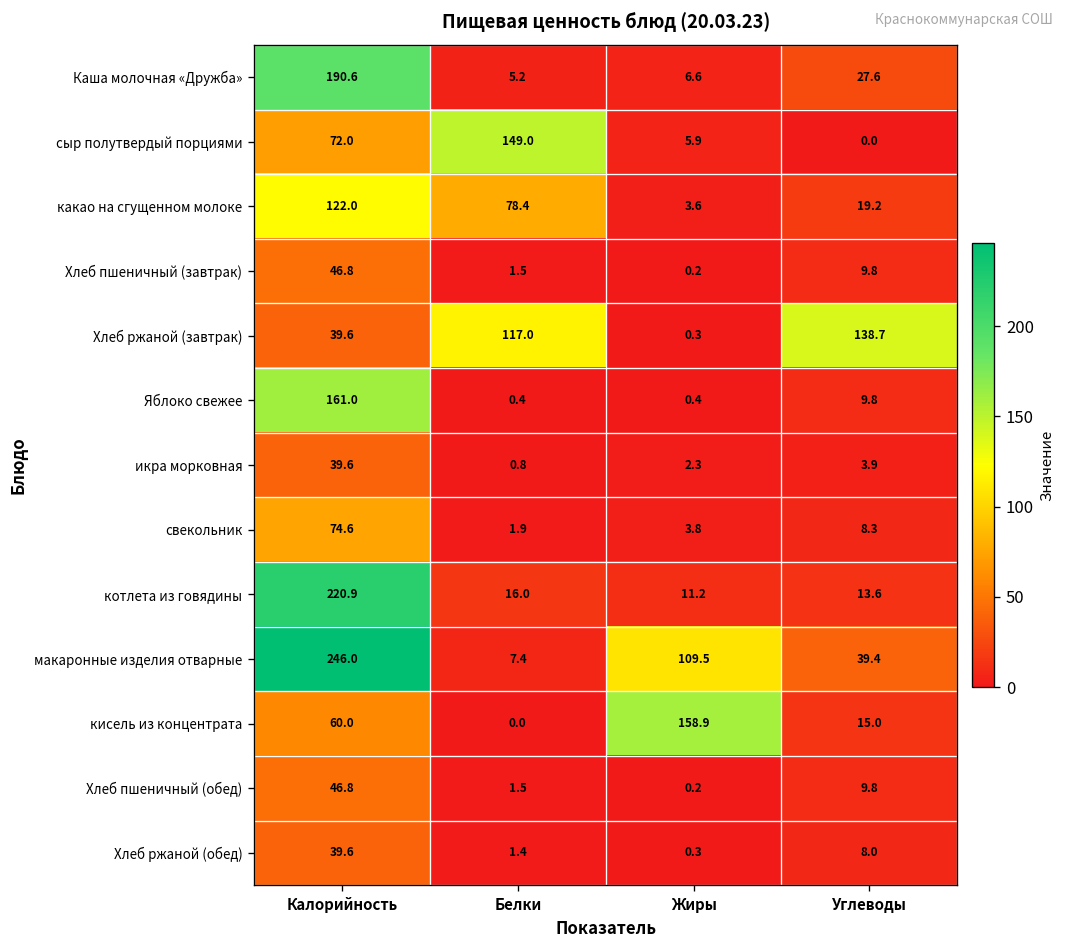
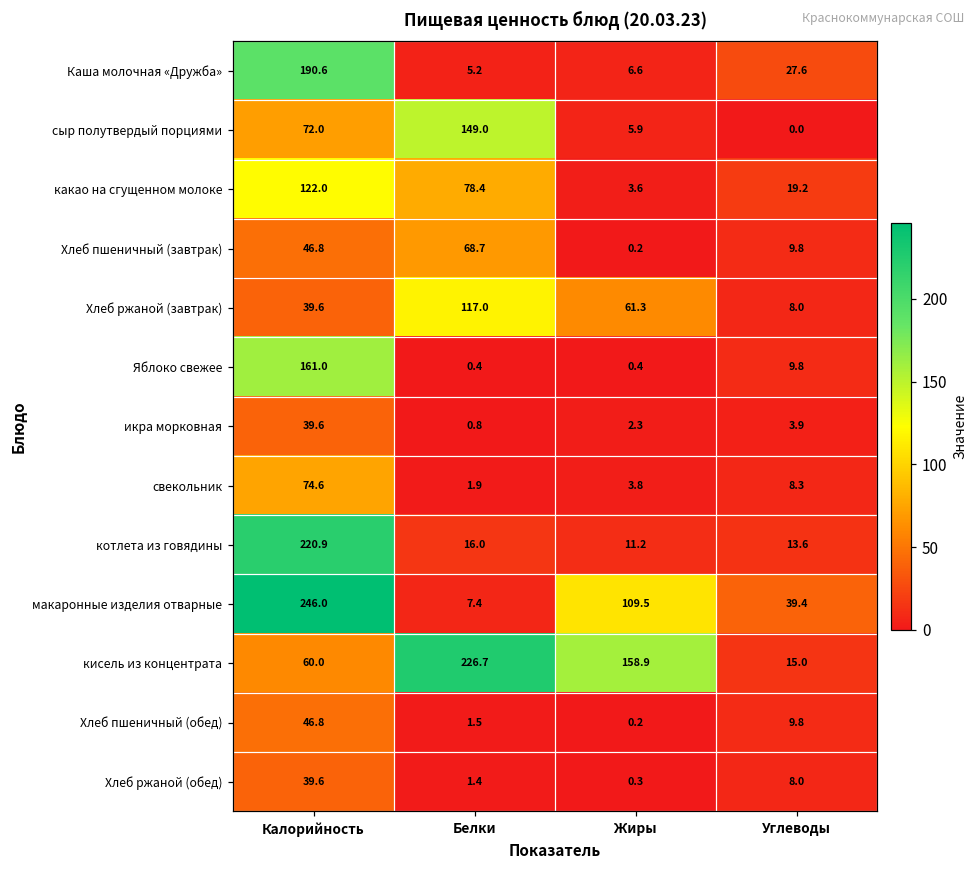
  {
    "Каша молочная «Дружба»": {
      "Калорийность": 190.6,
      "Белки": 5.2,
      "Жиры": 6.6,
      "Углеводы": 27.6
    },
    "сыр полутвердый порциями": {
      "Калорийность": 72.0,
      "Белки": 149.0,
      "Жиры": 5.9,
      "Углеводы": 0.0
    },
    "какао на сгущенном молоке": {
      "Калорийность": 122.0,
      "Белки": 78.4,
      "Жиры": 3.6,
      "Углеводы": 19.2
    },
    "Хлеб пшеничный (завтрак)": {
      "Калорийность": 46.8,
-     "Белки": 1.5,
+     "Белки": 68.7,
      "Жиры": 0.2,
      "Углеводы": 9.8
    },
    "Хлеб ржаной (завтрак)": {
      "Калорийность": 39.6,
      "Белки": 117.0,
-     "Жиры": 0.3,
-     "Углеводы": 138.7
+     "Жиры": 61.3,
+     "Углеводы": 8.0
    },
    "Яблоко свежее": {
      "Калорийность": 161.0,
      "Белки": 0.4,
      "Жиры": 0.4,
      "Углеводы": 9.8
    },
    "икра морковная": {
      "Калорийность": 39.6,
      "Белки": 0.8,
      "Жиры": 2.3,
      "Углеводы": 3.9
    },
    "свекольник": {
      "Калорийность": 74.6,
      "Белки": 1.9,
      "Жиры": 3.8,
      "Углеводы": 8.3
    },
    "котлета из говядины": {
      "Калорийность": 220.9,
      "Белки": 16.0,
      "Жиры": 11.2,
      "Углеводы": 13.6
    },
    "макаронные изделия отварные": {
      "Калорийность": 246.0,
      "Белки": 7.4,
      "Жиры": 109.5,
      "Углеводы": 39.4
    },
    "кисель из концентрата": {
      "Калорийность": 60.0,
-     "Белки": 0.0,
+     "Белки": 226.7,
      "Жиры": 158.9,
      "Углеводы": 15.0
    },
    "Хлеб пшеничный (обед)": {
      "Калорийность": 46.8,
      "Белки": 1.5,
      "Жиры": 0.2,
      "Углеводы": 9.8
    },
    "Хлеб ржаной (обед)": {
      "Калорийность": 39.6,
      "Белки": 1.4,
      "Жиры": 0.3,
      "Углеводы": 8.0
    }
  }
